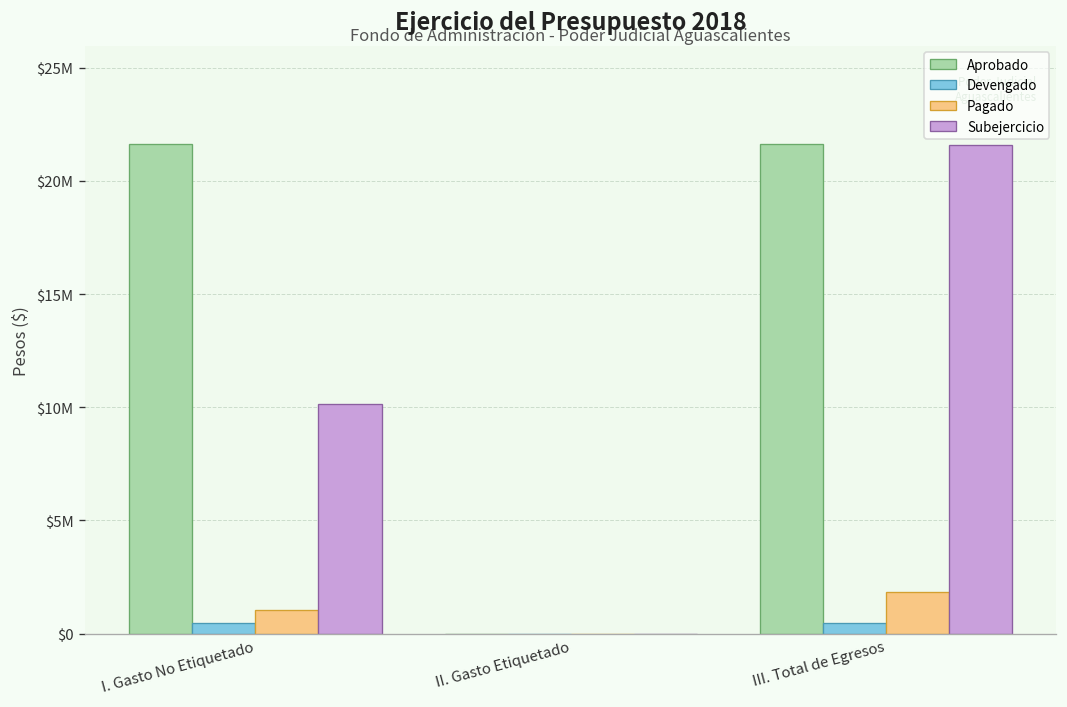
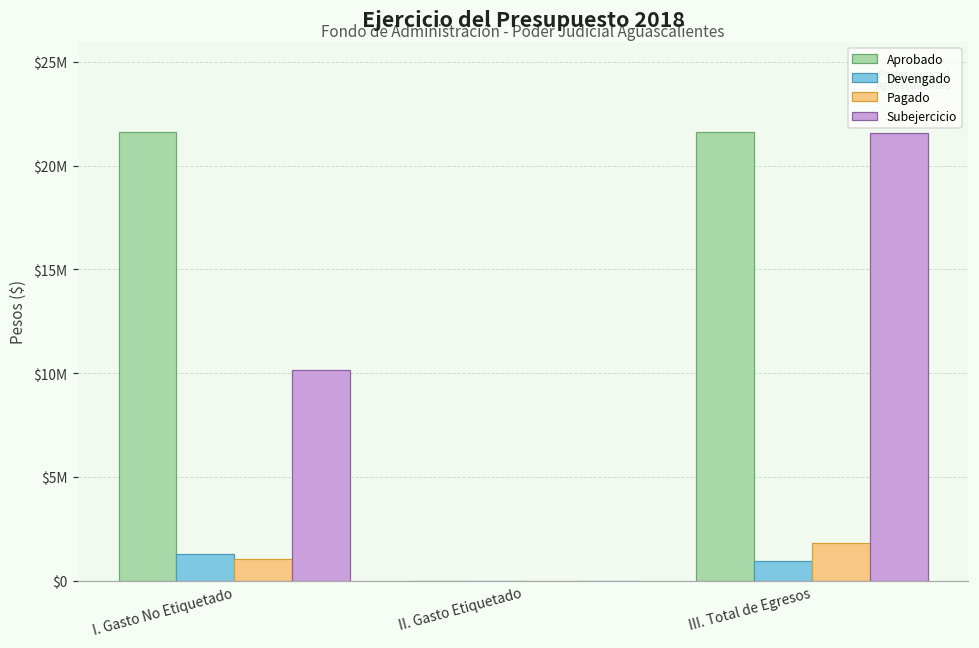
  {
    "Aprobado": {
      "I. Gasto No Etiquetado": "$21600000",
      "II. Gasto Etiquetado": "$0",
      "III. Total de Egresos": "$21600000"
    },
    "Devengado": {
-     "I. Gasto No Etiquetado": "$500000",
+     "I. Gasto No Etiquetado": "$1300000",
      "II. Gasto Etiquetado": "$0",
-     "III. Total de Egresos": "$500000"
+     "III. Total de Egresos": "$1000000"
    },
    "Pagado": {
      "I. Gasto No Etiquetado": "$1000000",
      "II. Gasto Etiquetado": "$0",
      "III. Total de Egresos": "$1800000"
    },
    "Subejercicio": {
      "I. Gasto No Etiquetado": "$10200000",
      "II. Gasto Etiquetado": "$0",
      "III. Total de Egresos": "$21600000"
    }
  }
